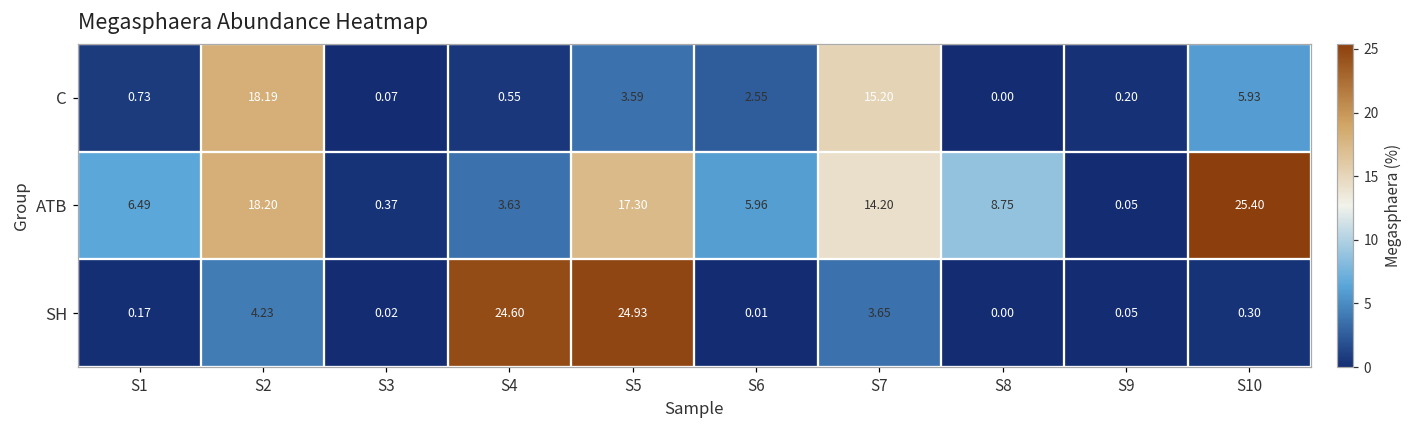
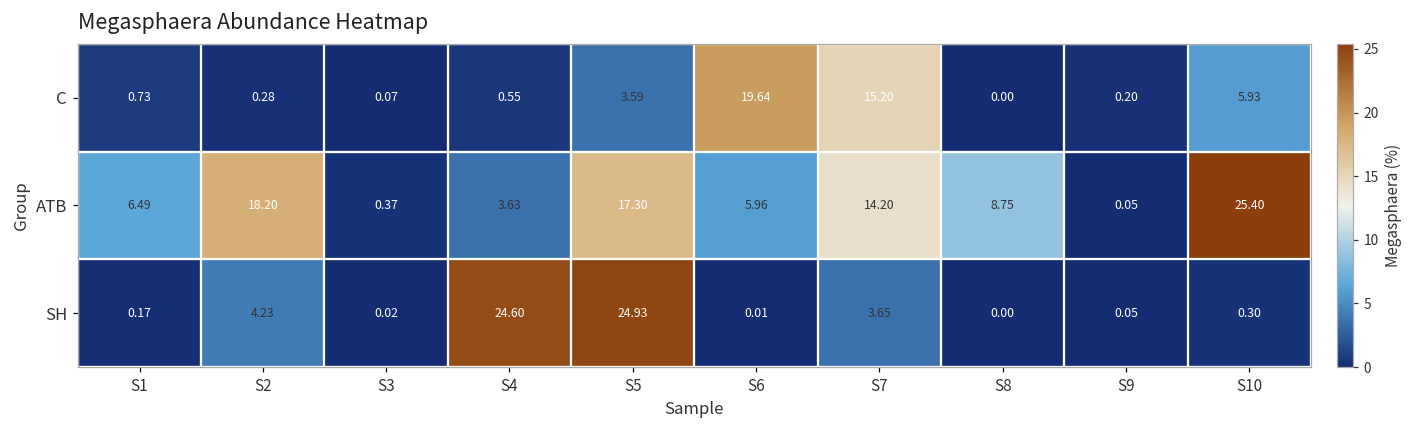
  {
    "C": {
      "S1": 0.73,
-     "S2": 18.19,
+     "S2": 0.28,
      "S3": 0.07,
      "S4": 0.55,
      "S5": 3.59,
-     "S6": 2.55,
+     "S6": 19.64,
      "S7": 15.20,
      "S8": 0.00,
      "S9": 0.20,
      "S10": 5.93
    },
    "ATB": {
      "S1": 6.49,
      "S2": 18.20,
      "S3": 0.37,
      "S4": 3.63,
      "S5": 17.30,
      "S6": 5.96,
      "S7": 14.20,
      "S8": 8.75,
      "S9": 0.05,
      "S10": 25.40
    },
    "SH": {
      "S1": 0.17,
      "S2": 4.23,
      "S3": 0.02,
      "S4": 24.60,
      "S5": 24.93,
      "S6": 0.01,
      "S7": 3.65,
      "S8": 0.00,
      "S9": 0.05,
      "S10": 0.30
    }
  }
